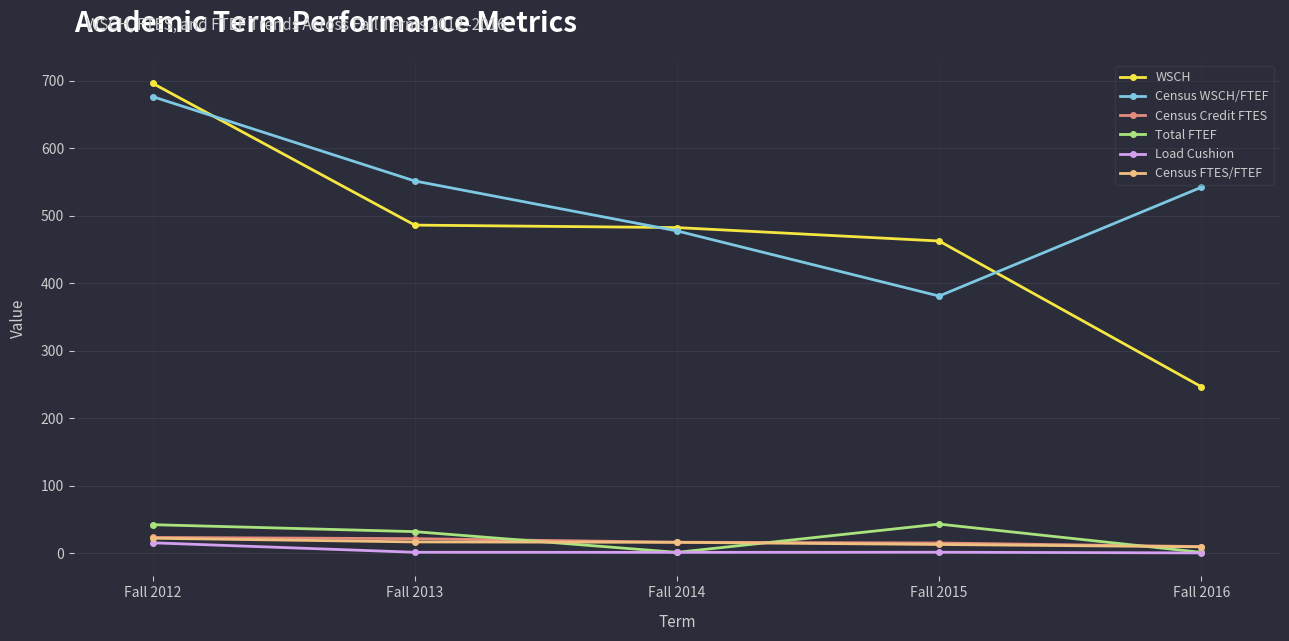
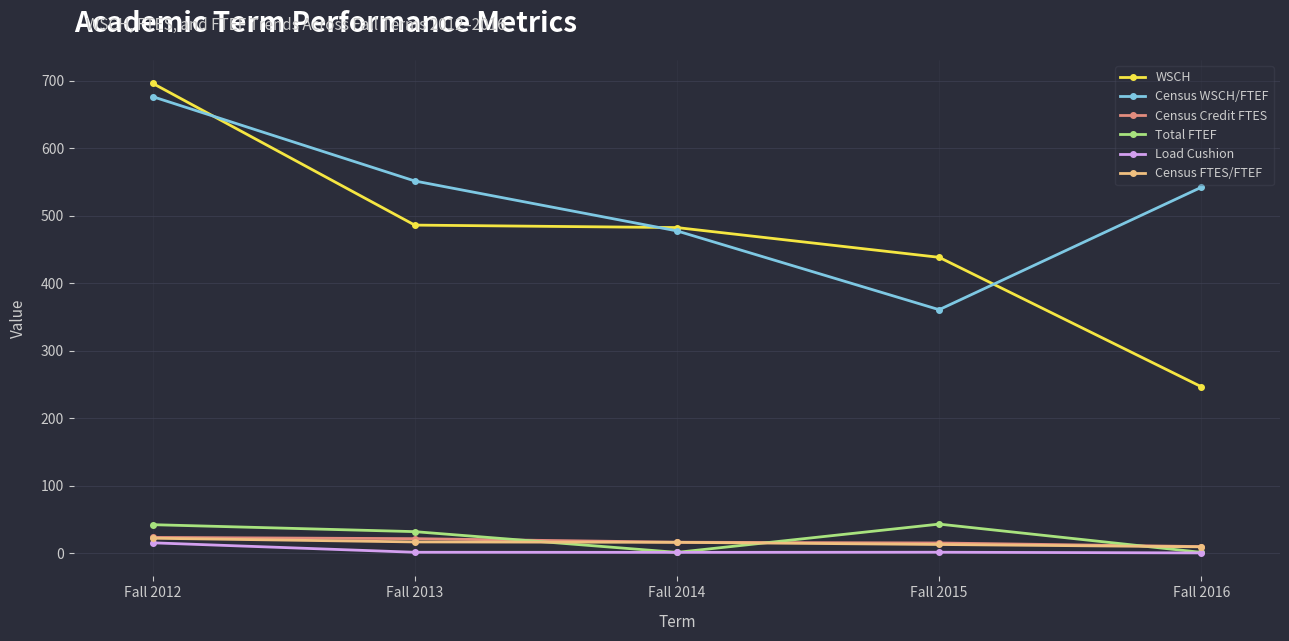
  {
    "WSCH": {
      "Fall 2012": 700,
      "Fall 2013": 490,
      "Fall 2014": 480,
-     "Fall 2015": 460,
+     "Fall 2015": 440,
      "Fall 2016": 250
    },
    "Census WSCH/FTEF": {
      "Fall 2012": 680,
      "Fall 2013": 550,
      "Fall 2014": 480,
-     "Fall 2015": 380,
+     "Fall 2015": 360,
      "Fall 2016": 540
    },
    "Total FTEF": {
      "Fall 2012": 40,
      "Fall 2013": 30,
      "Fall 2015": 40
    },
    "Load Cushion": {
      "Fall 2012": 20,
      "Fall 2013": 0,
      "Fall 2015": 0
    }
  }
